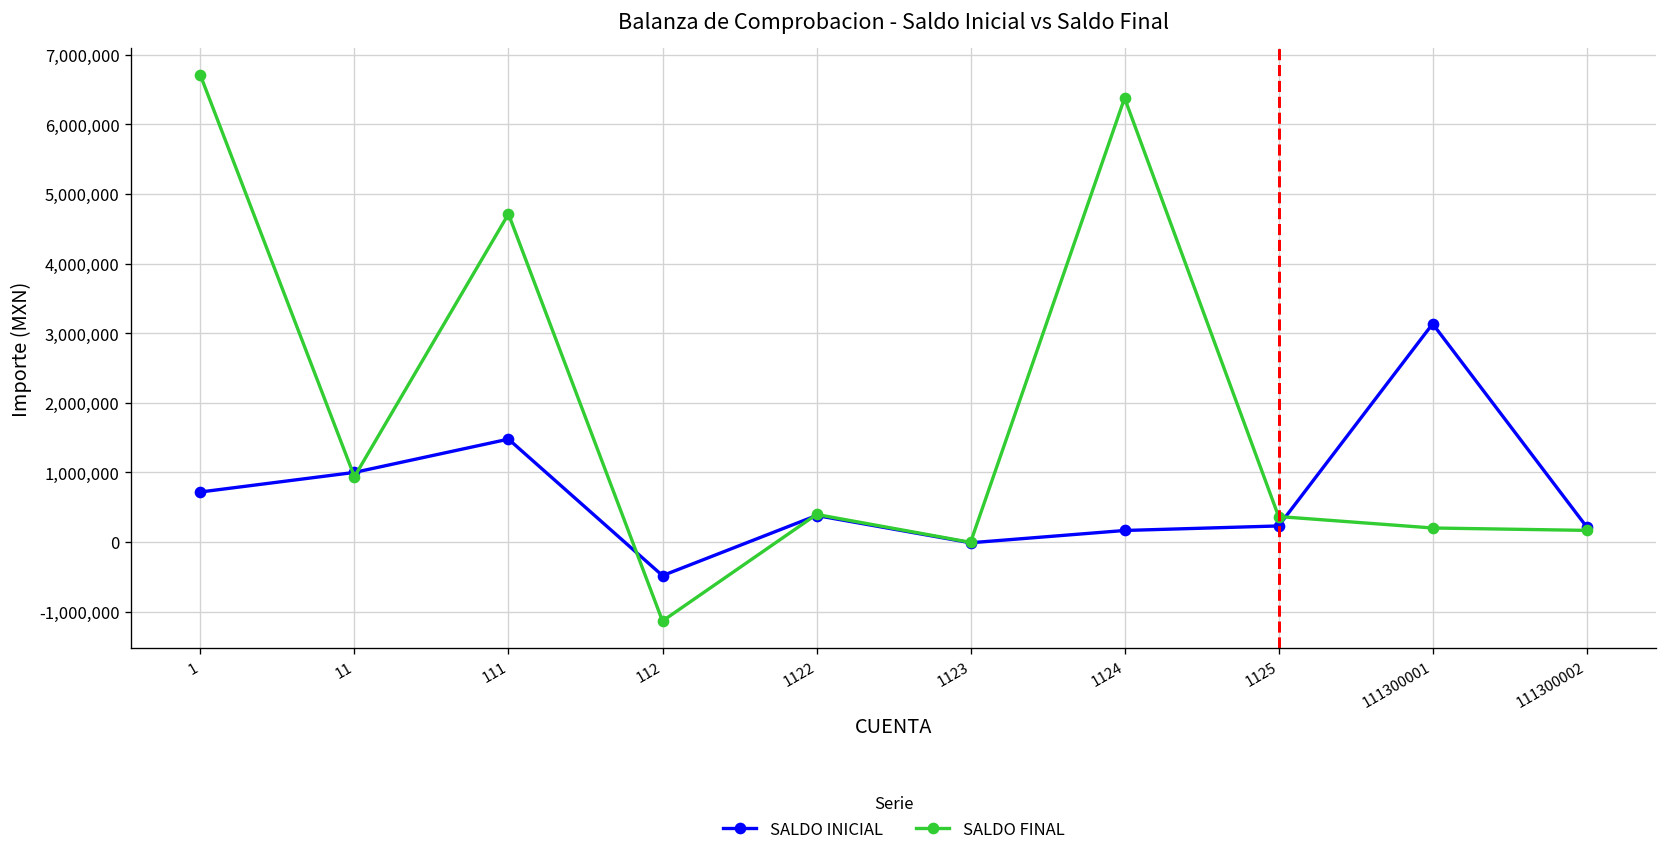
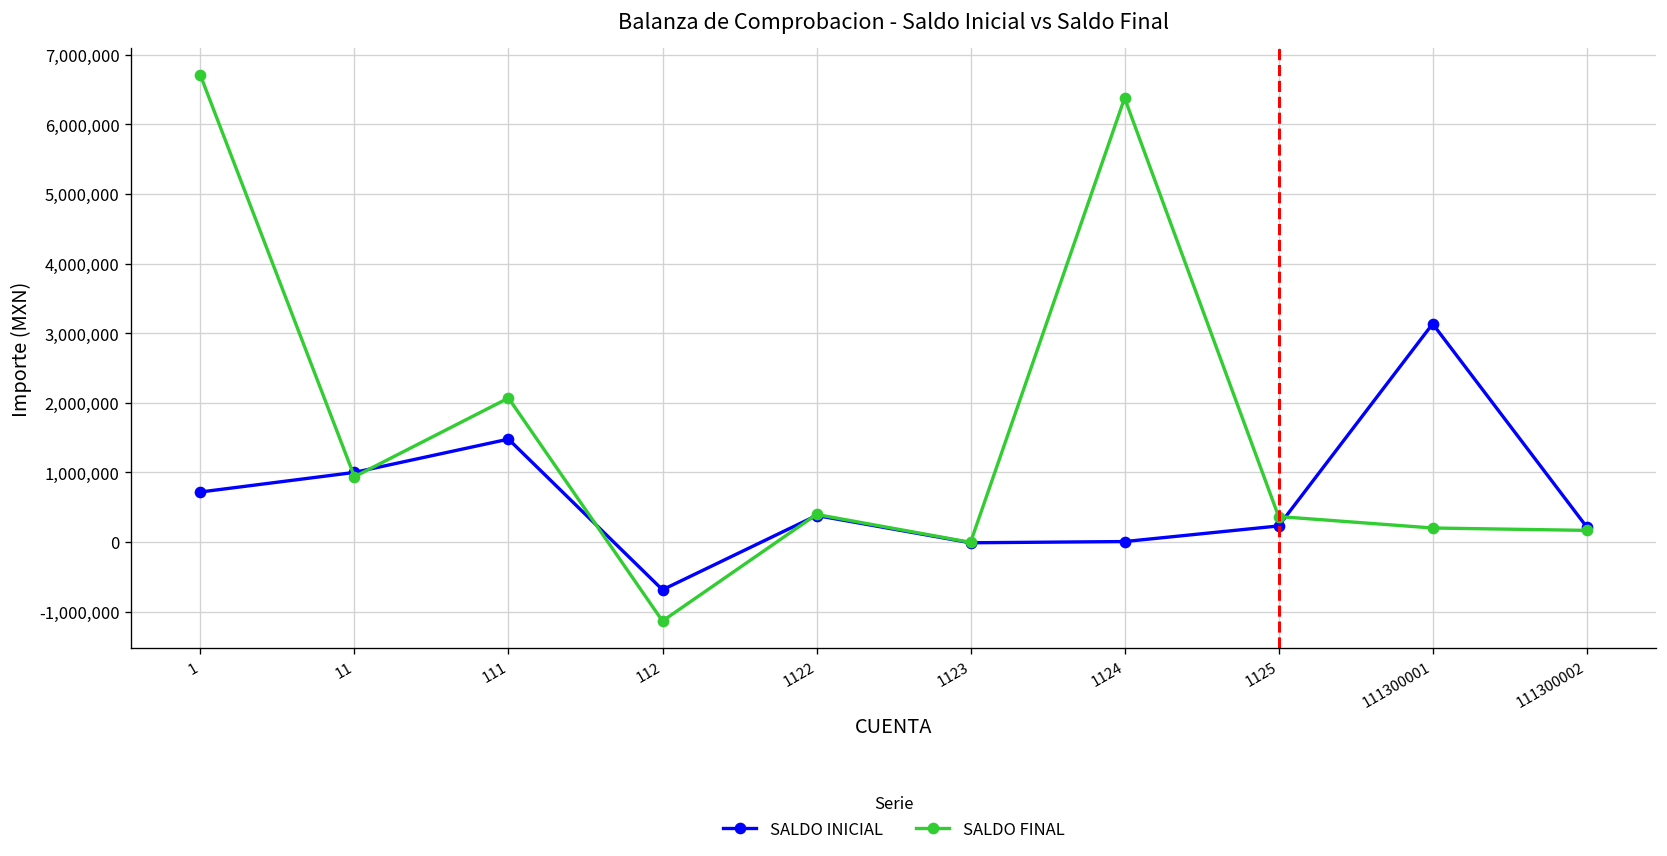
  {
    "SALDO INICIAL": {
      "1": "700,000",
      "11": "1,000,000",
      "111": "1,500,000",
-     "112": "-500,000",
-     "1124": "200,000",
+     "112": "-700,000",
+     "1124": "0",
      "1125": "200,000",
      "111300001": "3,100,000",
      "111300002": "200,000"
    },
    "SALDO FINAL": {
      "1": "6,700,000",
      "11": "900,000",
-     "111": "4,700,000",
+     "111": "2,100,000",
      "112": "-1,100,000",
      "1124": "6,400,000",
      "1125": "400,000",
      "111300001": "200,000",
      "111300002": "200,000"
    }
  }
